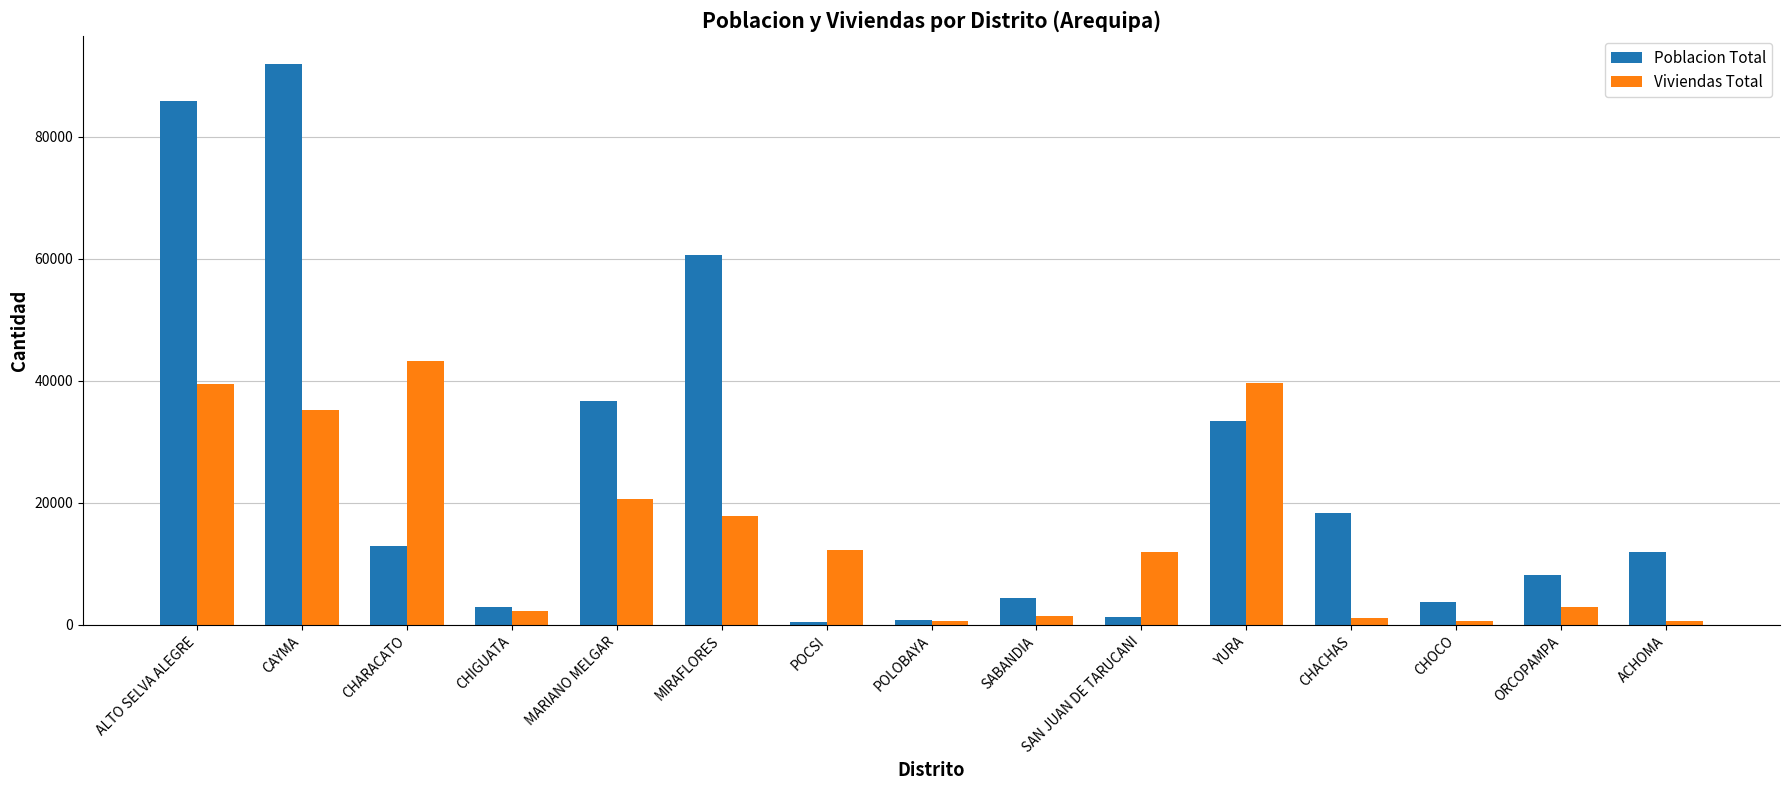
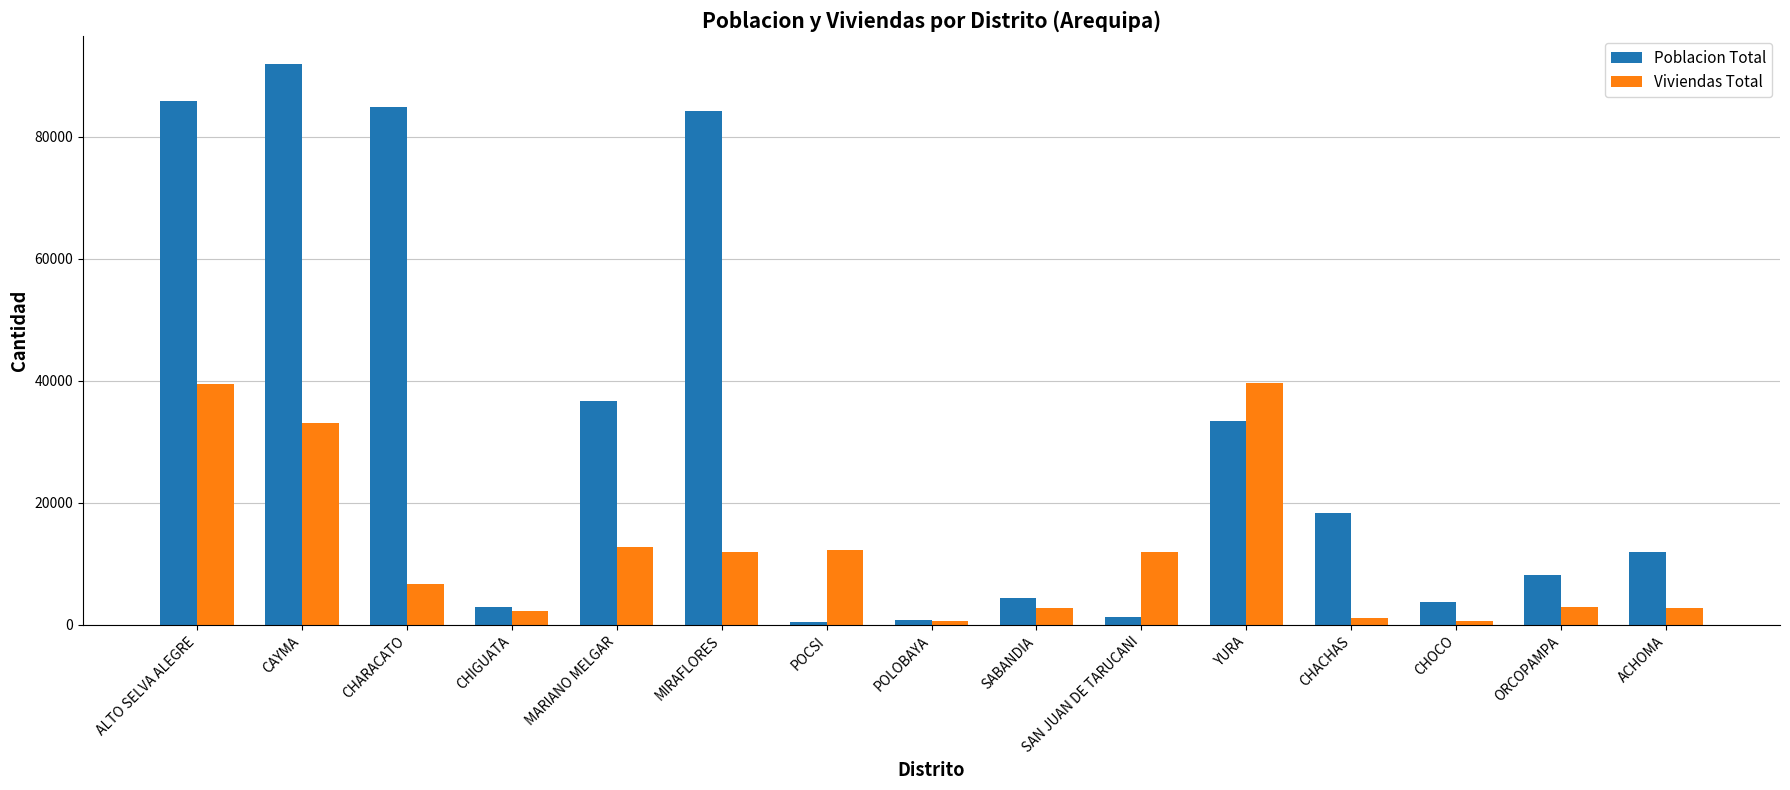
  {
    "Poblacion Total": {
      "ALTO SELVA ALEGRE": 86000,
      "CAYMA": 92000,
-     "CHARACATO": 13000,
+     "CHARACATO": 85000,
      "CHIGUATA": 3000,
      "MARIANO MELGAR": 37000,
-     "MIRAFLORES": 61000,
+     "MIRAFLORES": 84000,
      "POCSI": 0,
      "POLOBAYA": 1000,
      "SABANDIA": 4000,
      "SAN JUAN DE TARUCANI": 1000,
      "YURA": 33000,
      "CHACHAS": 18000,
      "CHOCO": 4000,
      "ORCOPAMPA": 8000,
      "ACHOMA": 12000
    },
    "Viviendas Total": {
      "ALTO SELVA ALEGRE": 39000,
-     "CAYMA": 35000,
-     "CHARACATO": 43000,
+     "CAYMA": 33000,
+     "CHARACATO": 7000,
      "CHIGUATA": 2000,
-     "MARIANO MELGAR": 21000,
-     "MIRAFLORES": 18000,
+     "MARIANO MELGAR": 13000,
+     "MIRAFLORES": 12000,
      "POCSI": 12000,
      "POLOBAYA": 1000,
-     "SABANDIA": 2000,
+     "SABANDIA": 3000,
      "SAN JUAN DE TARUCANI": 12000,
      "YURA": 40000,
      "CHACHAS": 1000,
      "CHOCO": 1000,
      "ORCOPAMPA": 3000,
-     "ACHOMA": 1000
+     "ACHOMA": 3000
    }
  }
